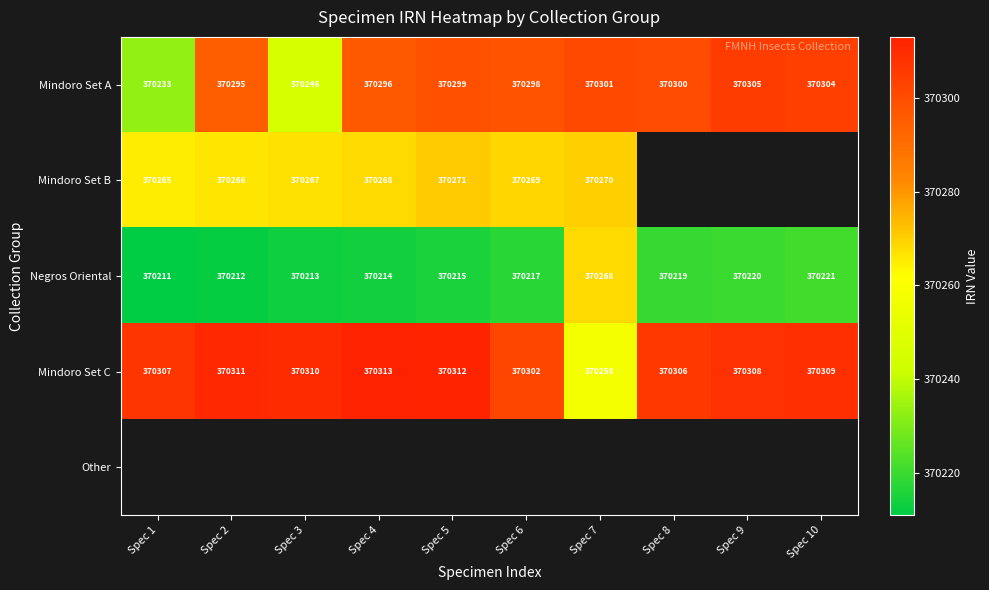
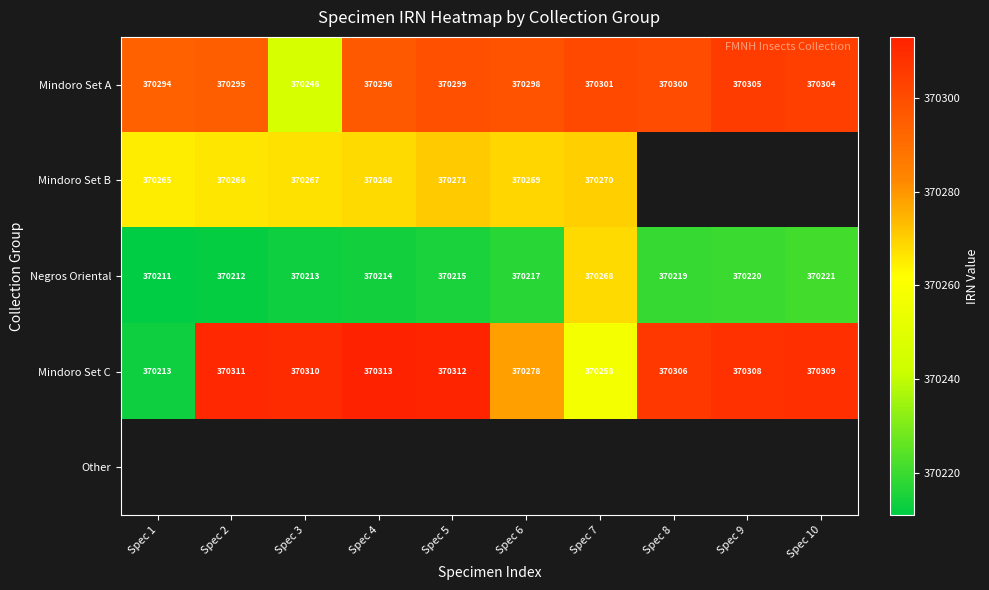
  {
    "Mindoro Set A": {
-     "Spec 1": 370233,
+     "Spec 1": 370294,
      "Spec 2": 370295,
      "Spec 3": 370246,
      "Spec 4": 370296,
      "Spec 5": 370299,
      "Spec 6": 370298,
      "Spec 7": 370301,
      "Spec 8": 370300,
      "Spec 9": 370305
    },
    "Mindoro Set B": {
      "Spec 1": 370265,
      "Spec 2": 370266,
      "Spec 3": 370267,
      "Spec 4": 370268,
      "Spec 5": 370271,
      "Spec 6": 370269,
      "Spec 7": 370270
    },
    "Negros Oriental": {
      "Spec 1": 370211,
      "Spec 2": 370212,
      "Spec 3": 370213,
      "Spec 4": 370214,
      "Spec 5": 370215,
      "Spec 6": 370217,
      "Spec 7": 370268,
      "Spec 8": 370219,
      "Spec 9": 370220,
      "Spec 10": 370221
    },
    "Mindoro Set C": {
-     "Spec 1": 370307,
+     "Spec 1": 370213,
      "Spec 2": 370311,
      "Spec 3": 370310,
      "Spec 4": 370313,
      "Spec 5": 370312,
-     "Spec 6": 370302,
+     "Spec 6": 370278,
      "Spec 7": 370258,
      "Spec 8": 370306,
      "Spec 9": 370308,
      "Spec 10": 370309
    }
  }
